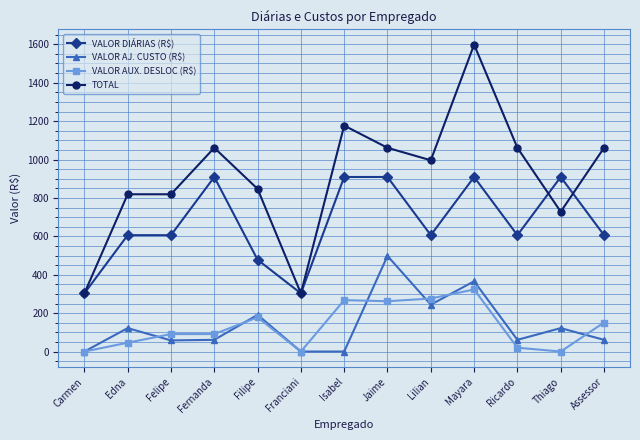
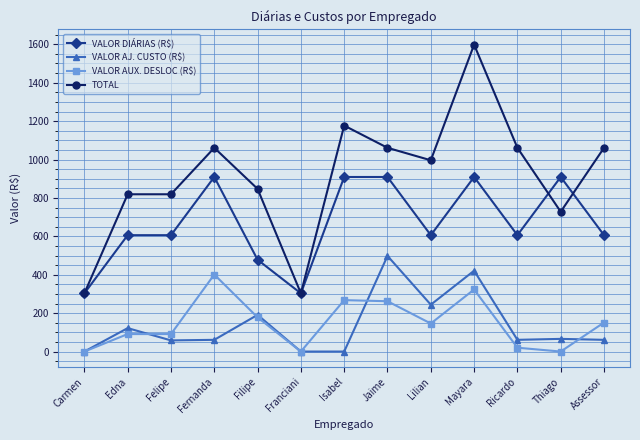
  {
    "VALOR AJ. CUSTO (R$)": {
      "Edna": 120,
      "Felipe": 60,
      "Fernanda": 60,
      "Isabel": 0,
      "Jaime": 500,
      "Lilian": 240,
-     "Mayara": 370,
+     "Mayara": 420,
      "Ricardo": 60,
-     "Thiago": 120,
+     "Thiago": 70,
      "Assessor": 60
    },
    "VALOR AUX. DESLOC (R$)": {
-     "Edna": 50,
+     "Edna": 90,
      "Felipe": 90,
-     "Fernanda": 90,
+     "Fernanda": 400,
      "Isabel": 270,
      "Jaime": 260,
-     "Lilian": 280,
+     "Lilian": 150,
      "Mayara": 320,
      "Ricardo": 20,
      "Thiago": 0,
      "Assessor": 150
    }
  }
